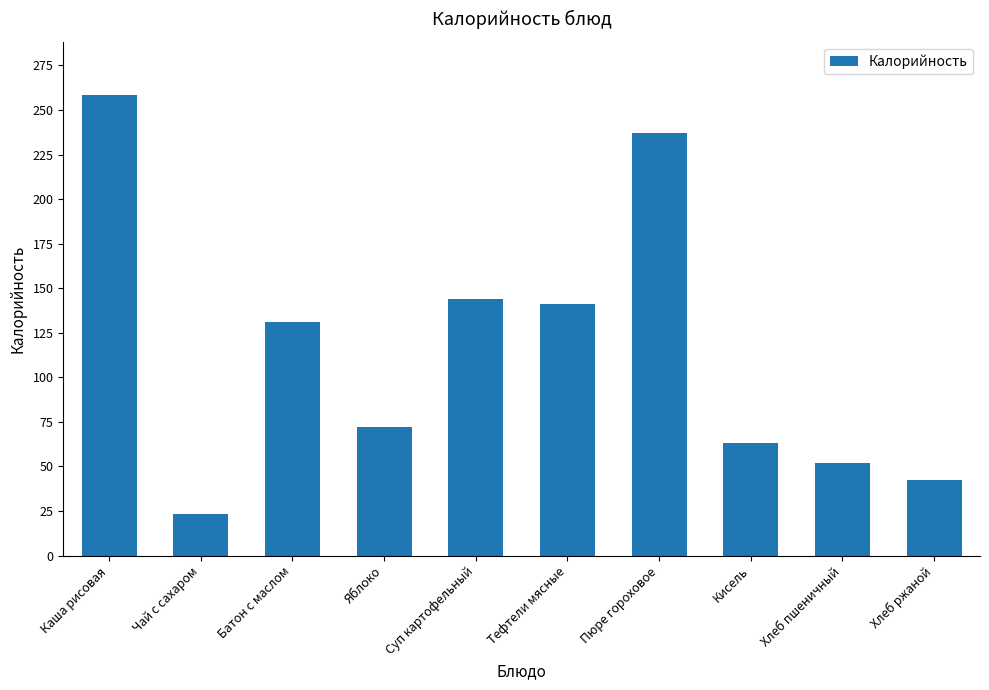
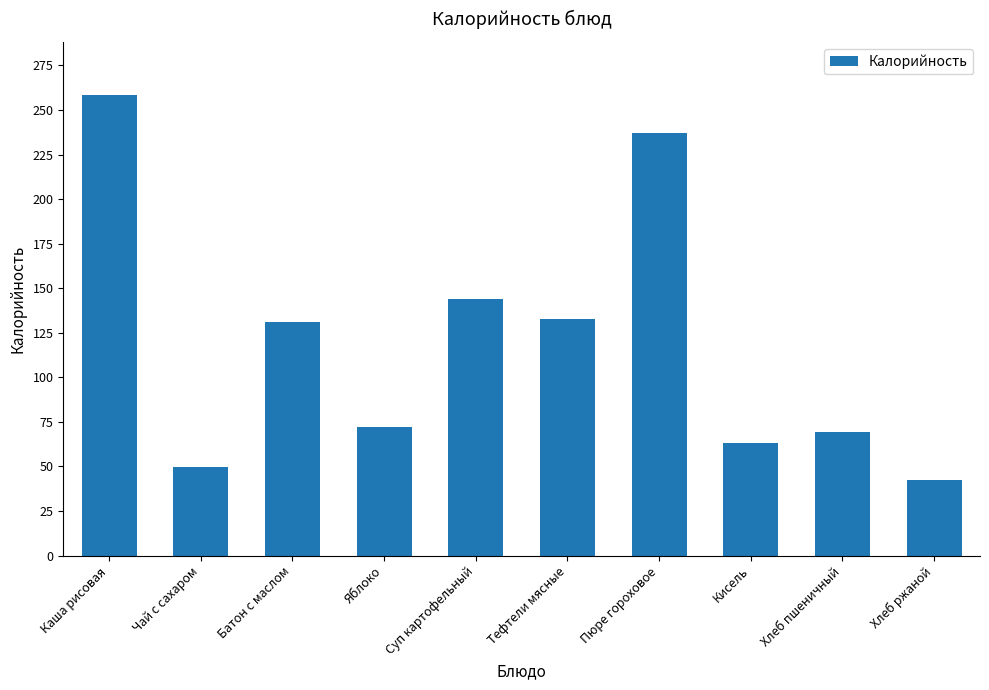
  {
    "Каша рисовая": 258,
-   "Чай с сахаром": 24,
+   "Чай с сахаром": 50,
    "Батон с маслом": 131,
    "Яблоко": 72,
    "Суп картофельный": 144,
-   "Тефтели мясные": 141,
+   "Тефтели мясные": 133,
    "Пюре гороховое": 237,
    "Кисель": 63,
-   "Хлеб пшеничный": 52,
+   "Хлеб пшеничный": 69,
    "Хлеб ржаной": 42
  }
